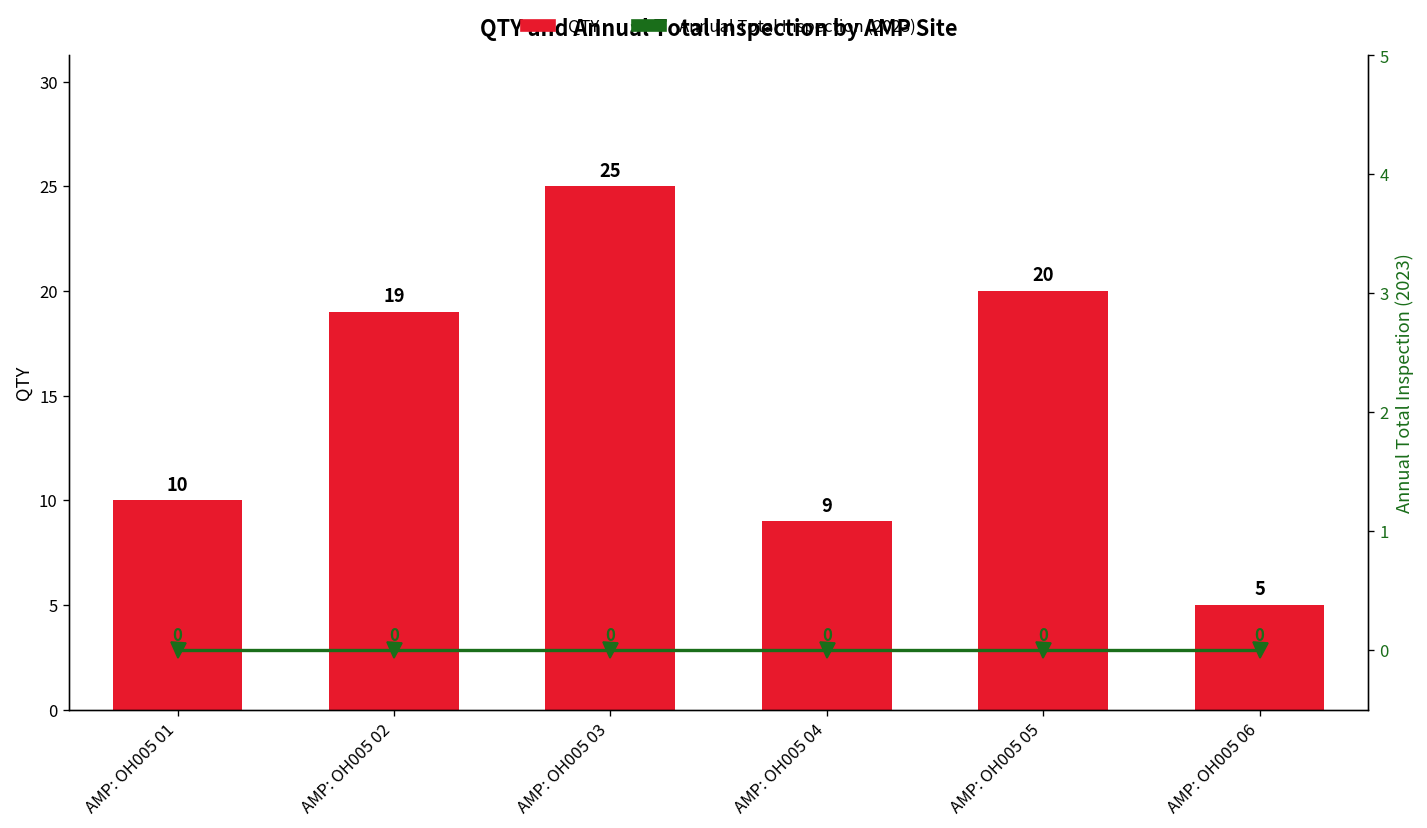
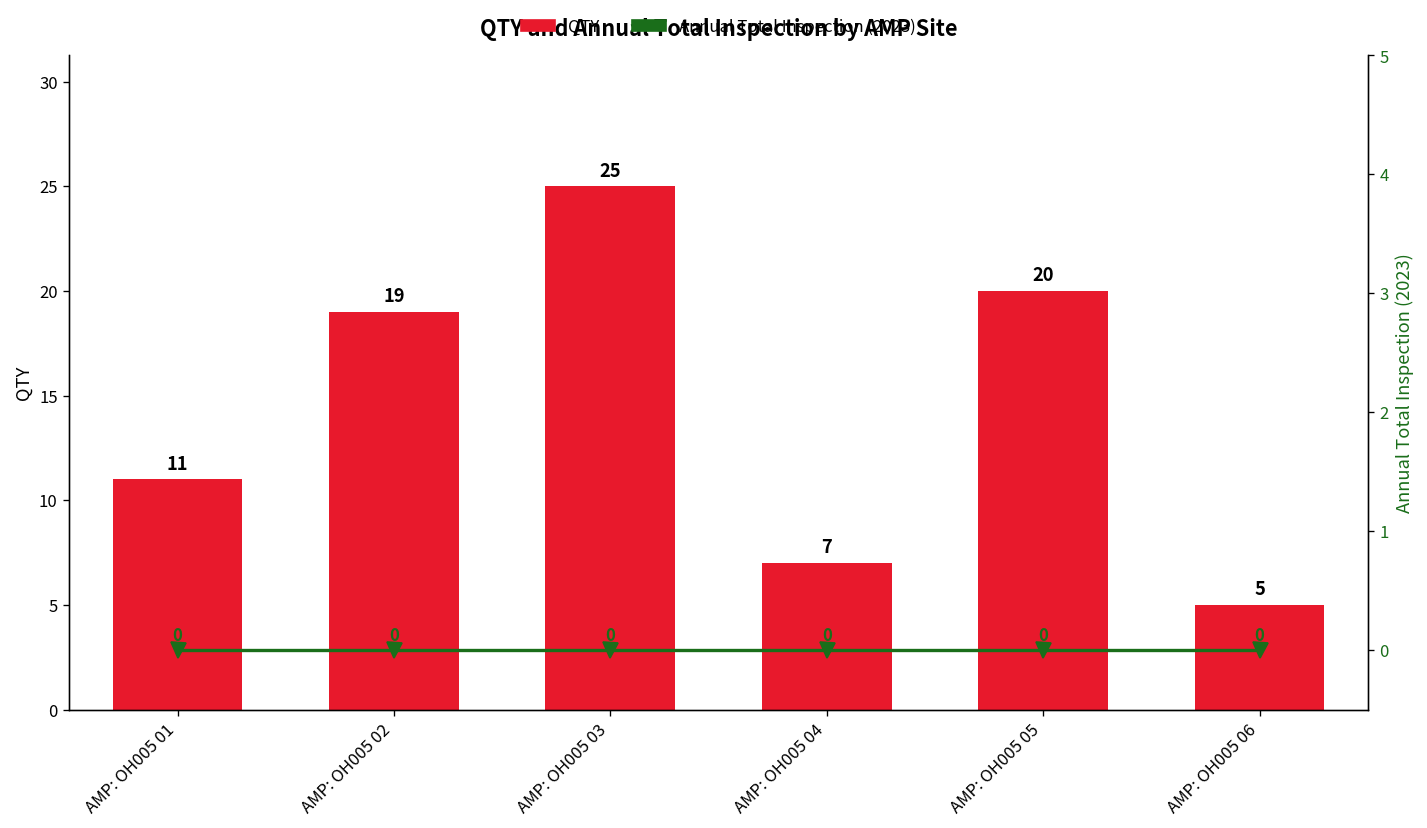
  {
    "QTY": {
-     "AMP: OH005 01": 10,
+     "AMP: OH005 01": 11,
      "AMP: OH005 02": 19,
      "AMP: OH005 03": 25,
-     "AMP: OH005 04": 9,
+     "AMP: OH005 04": 7,
      "AMP: OH005 05": 20,
      "AMP: OH005 06": 5
    },
    "Annual Total Inspection (2023)": {
      "AMP: OH005 01": 0,
      "AMP: OH005 02": 0,
      "AMP: OH005 03": 0,
      "AMP: OH005 04": 0,
      "AMP: OH005 05": 0,
      "AMP: OH005 06": 0
    }
  }
